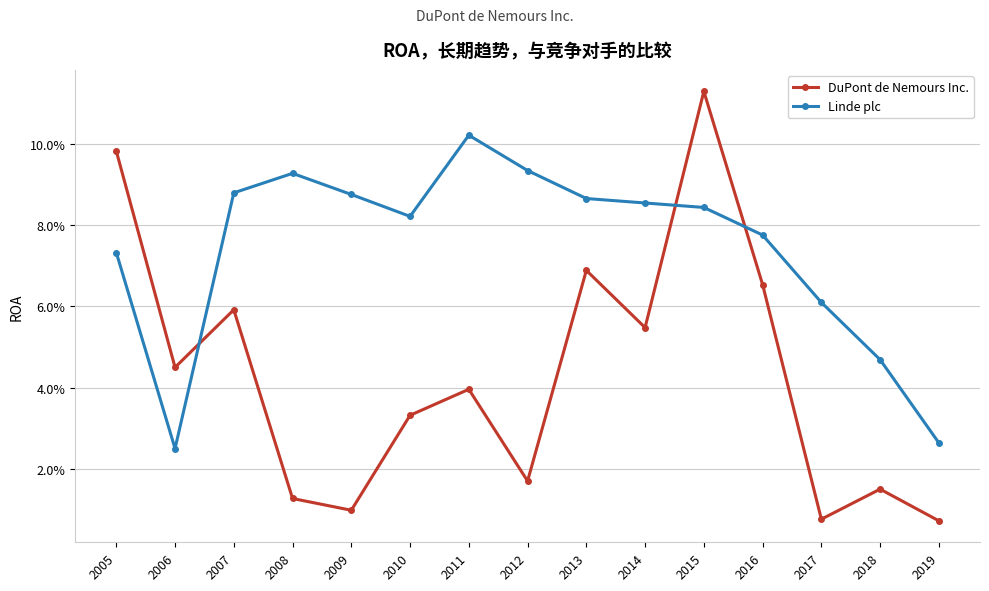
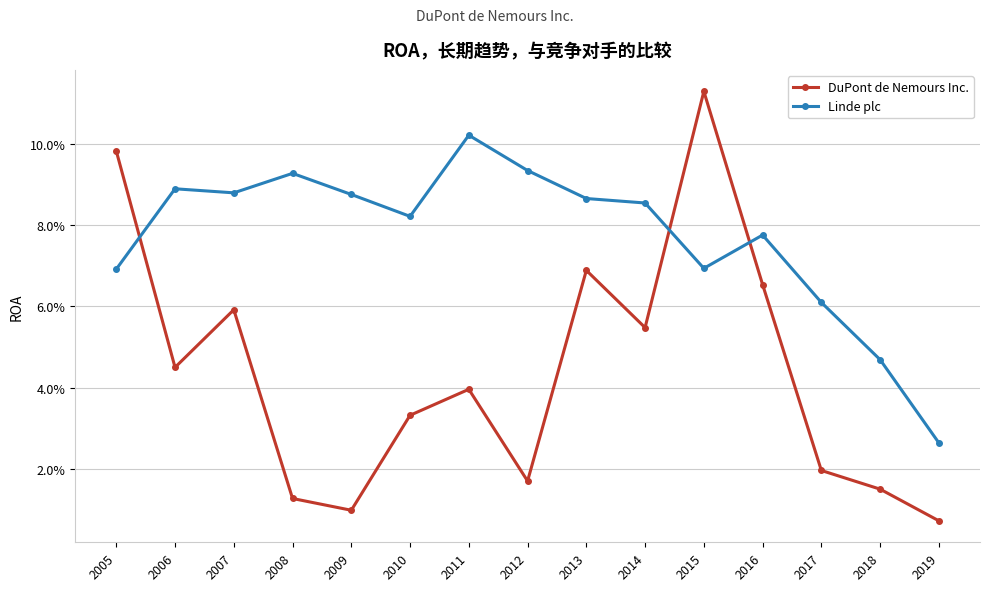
  {
    "DuPont de Nemours Inc.": {
      "2005": "9.8%",
      "2006": "4.5%",
      "2007": "5.9%",
      "2008": "1.3%",
      "2009": "1.0%",
      "2010": "3.3%",
      "2011": "4.0%",
      "2012": "1.7%",
      "2013": "6.9%",
      "2014": "5.5%",
      "2015": "11.3%",
      "2016": "6.5%",
-     "2017": "0.8%",
+     "2017": "2.0%",
      "2018": "1.5%",
      "2019": "0.7%"
    },
    "Linde plc": {
-     "2005": "7.3%",
-     "2006": "2.5%",
+     "2005": "6.9%",
+     "2006": "8.9%",
      "2007": "8.8%",
      "2008": "9.3%",
      "2009": "8.8%",
      "2010": "8.2%",
      "2011": "10.2%",
      "2012": "9.4%",
      "2013": "8.7%",
      "2014": "8.6%",
-     "2015": "8.4%",
+     "2015": "6.9%",
      "2016": "7.8%",
      "2017": "6.1%",
      "2018": "4.7%",
      "2019": "2.6%"
    }
  }
